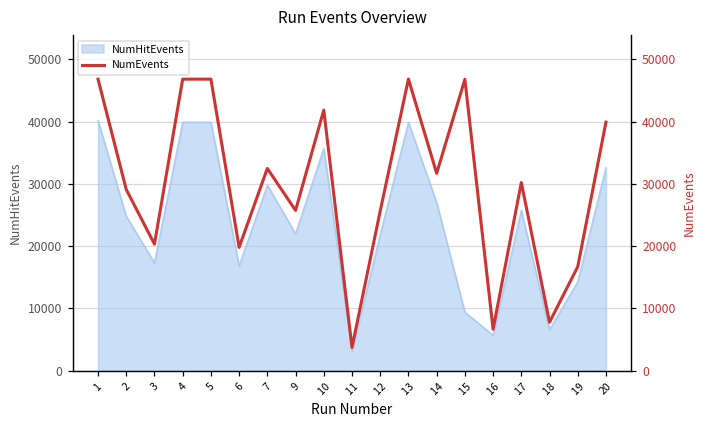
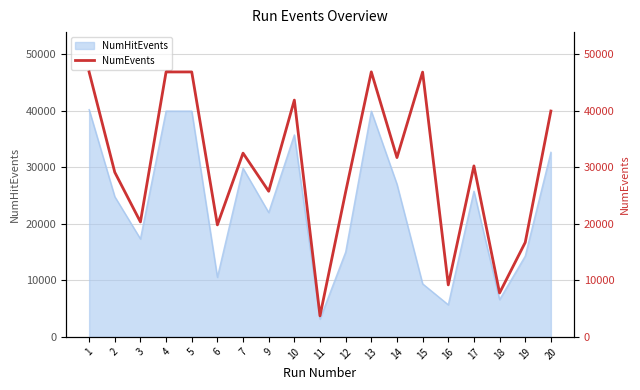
  {
    "NumHitEvents": {
      "1": 40000,
      "2": 25000,
      "3": 17000,
      "4": 40000,
      "5": 40000,
-     "6": 17000,
+     "6": 11000,
      "7": 30000,
      "9": 22000,
      "10": 36000,
      "11": 3000,
-     "12": 22000,
+     "12": 15000,
      "13": 40000,
      "14": 27000,
      "15": 9000,
      "16": 6000,
      "17": 26000,
      "18": 7000,
      "19": 14000,
      "20": 33000
    },
    "NumEvents": {
      "1": 47000,
      "2": 29000,
      "3": 20000,
      "4": 47000,
      "5": 47000,
      "6": 20000,
      "7": 32000,
      "9": 26000,
      "10": 42000,
      "11": 4000,
      "12": 26000,
      "13": 47000,
      "14": 32000,
      "15": 47000,
-     "16": 7000,
+     "16": 9000,
      "17": 30000,
      "18": 8000,
      "19": 17000,
      "20": 40000
    }
  }
